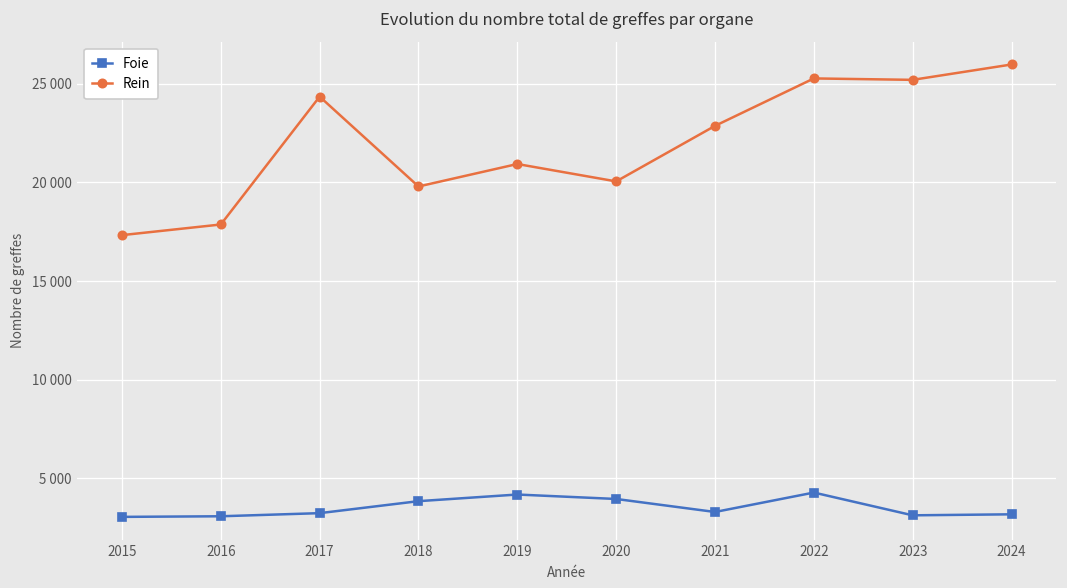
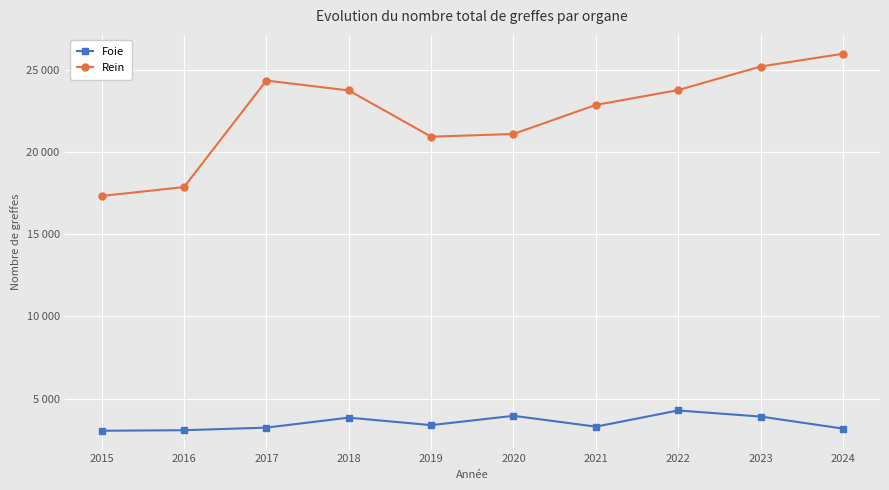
  {
    "Foie": {
      "2015": 3100,
      "2016": 3100,
      "2017": 3200,
      "2018": 3900,
-     "2019": 4200,
+     "2019": 3400,
      "2020": 4000,
      "2021": 3300,
      "2022": 4300,
-     "2023": 3100,
+     "2023": 3900,
      "2024": 3200
    },
    "Rein": {
      "2015": 17300,
      "2016": 17900,
      "2017": 24300,
-     "2018": 19800,
+     "2018": 23700,
      "2019": 20900,
-     "2020": 20000,
+     "2020": 21100,
      "2021": 22900,
-     "2022": 25300,
+     "2022": 23800,
      "2023": 25200,
      "2024": 26000
    }
  }
